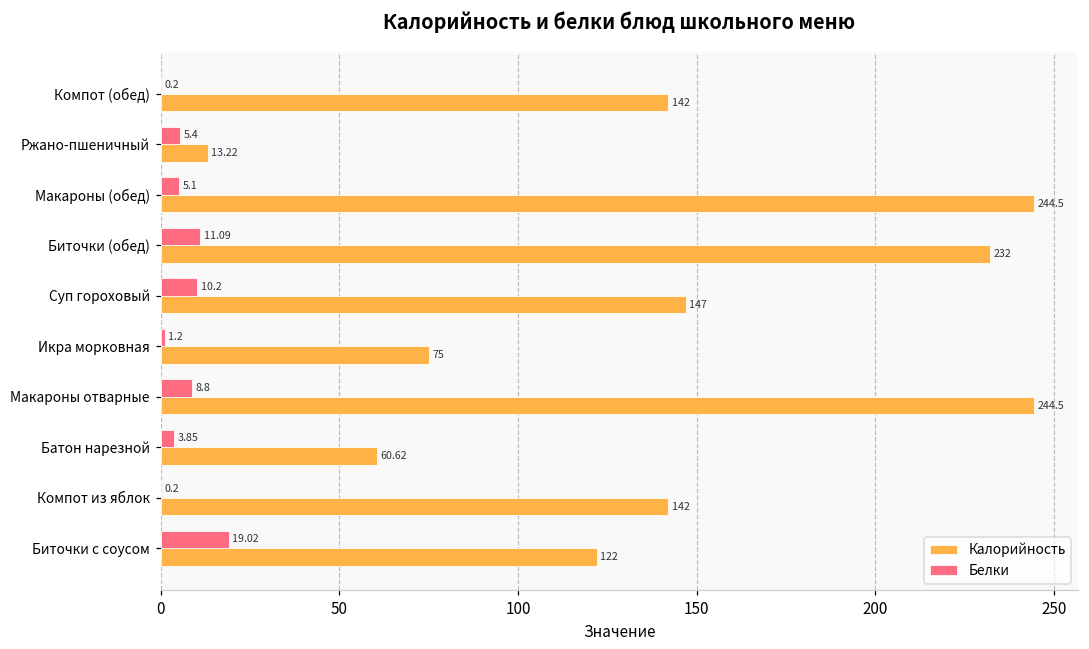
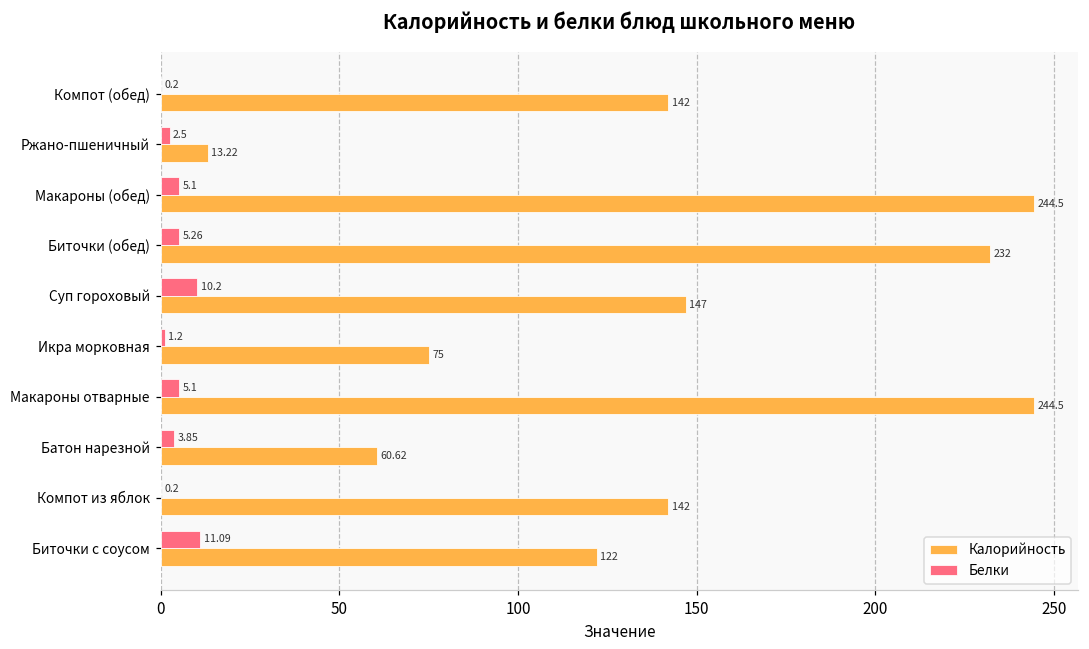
  {
    "Калорийность": {
      "Компот (обед)": 142,
      "Ржано-пшеничный": 13.22,
      "Макароны (обед)": 244.5,
      "Биточки (обед)": 232,
      "Суп гороховый": 147,
      "Икра морковная": 75,
      "Макароны отварные": 244.5,
      "Батон нарезной": 60.62,
      "Компот из яблок": 142,
      "Биточки с соусом": 122
    },
    "Белки": {
      "Компот (обед)": 0.2,
-     "Ржано-пшеничный": 5.4,
+     "Ржано-пшеничный": 2.5,
      "Макароны (обед)": 5.1,
-     "Биточки (обед)": 11.09,
+     "Биточки (обед)": 5.26,
      "Суп гороховый": 10.2,
      "Икра морковная": 1.2,
-     "Макароны отварные": 8.8,
+     "Макароны отварные": 5.1,
      "Батон нарезной": 3.85,
      "Компот из яблок": 0.2,
-     "Биточки с соусом": 19.02
+     "Биточки с соусом": 11.09
    }
  }
